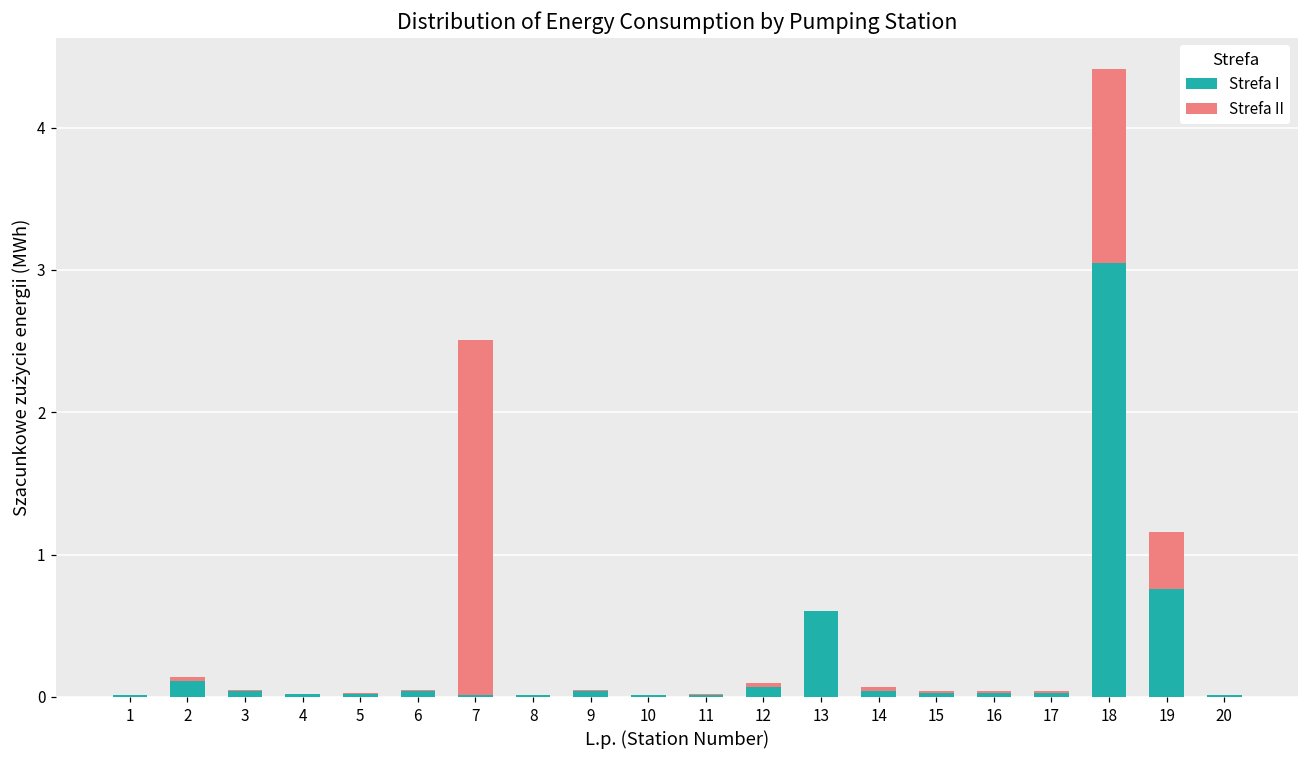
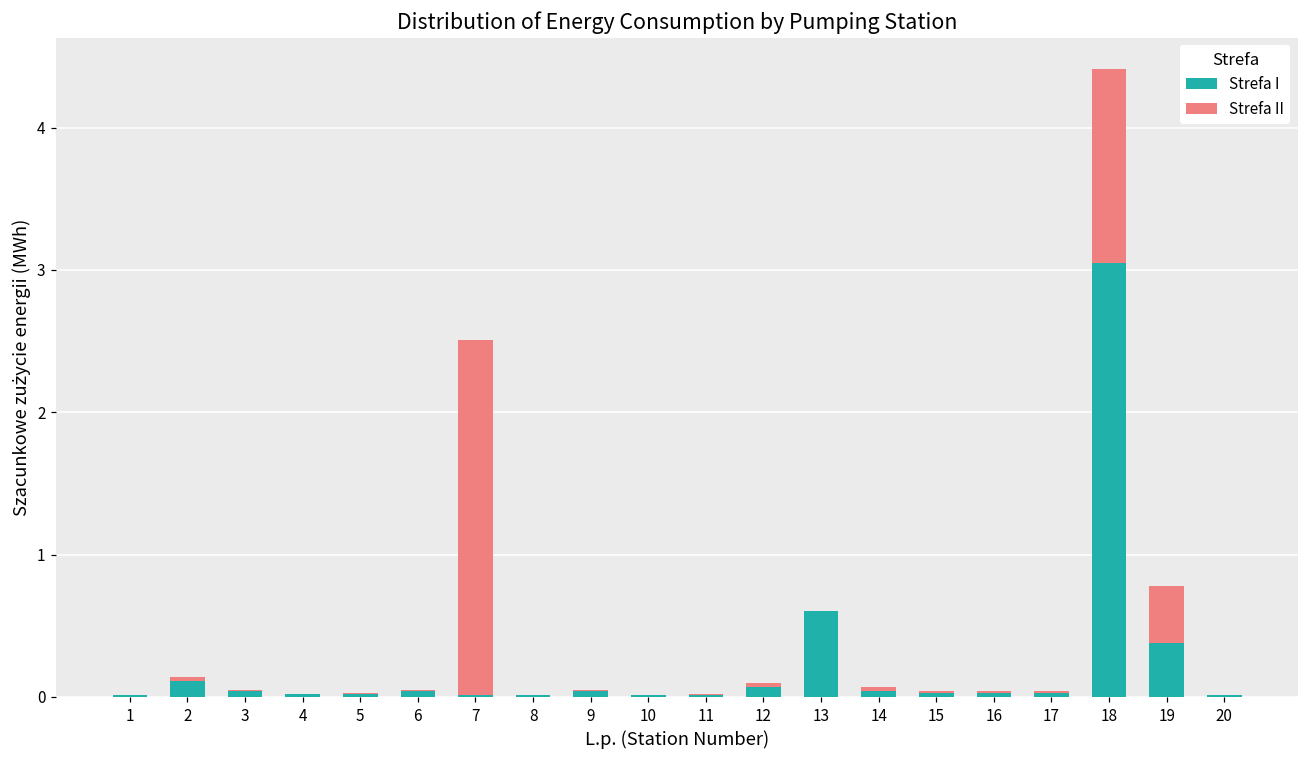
  {
    "Strefa I": {
      "2": 0.11,
      "3": 0.04,
      "4": 0.02,
      "5": 0.02,
      "6": 0.04,
      "9": 0.04,
      "12": 0.07,
      "13": 0.60,
      "14": 0.04,
      "15": 0.03,
      "16": 0.03,
      "17": 0.03,
      "18": 3.05,
-     "19": 0.76
+     "19": 0.38
    },
    "Strefa II": {
      "1": 0.00,
      "2": 0.03,
      "4": 0.00,
      "7": 2.50,
      "8": 0.00,
      "10": 0.00,
      "12": 0.03,
      "13": 0.00,
      "14": 0.03,
      "18": 1.36,
      "19": 0.40,
      "20": 0.00
    }
  }
